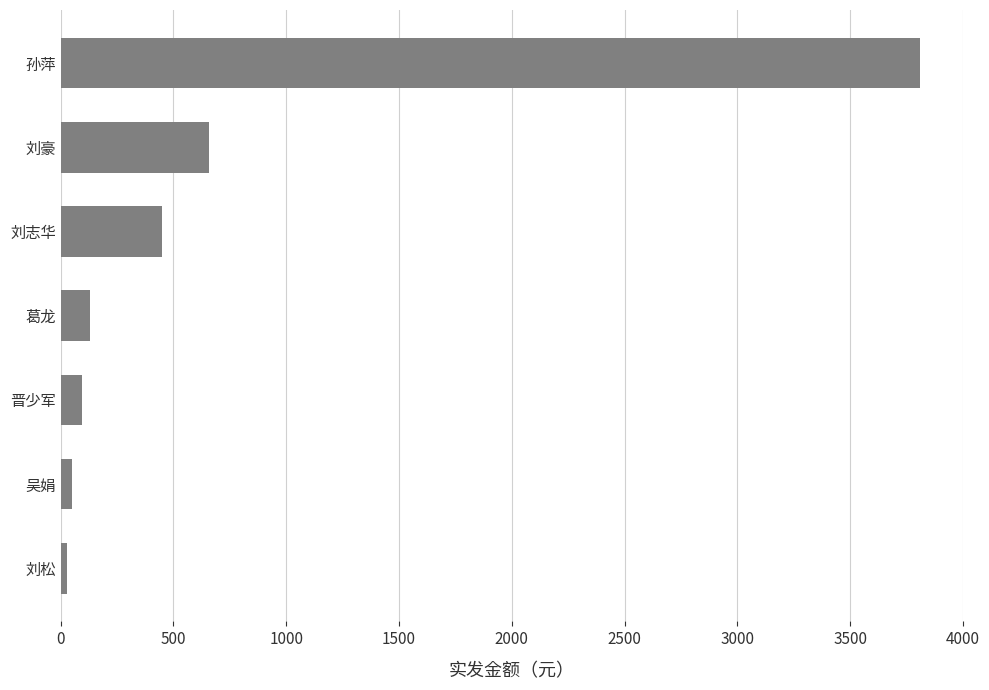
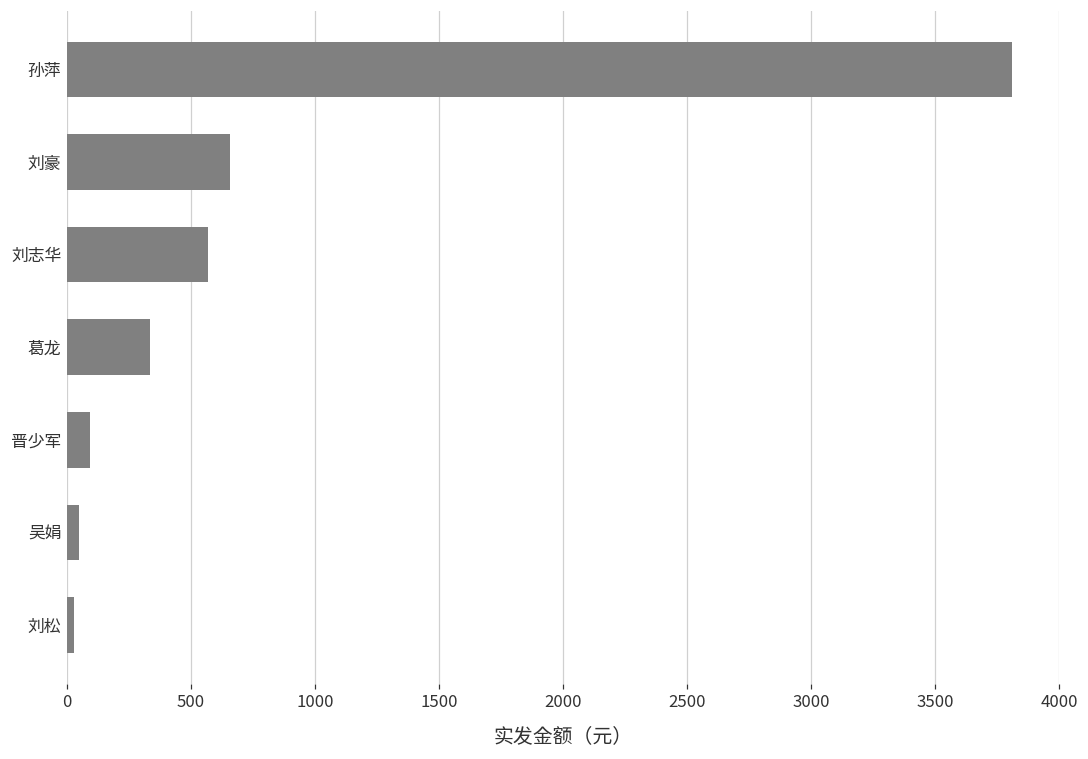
  {
    "孙萍": 3810,
    "刘豪": 660,
-   "刘志华": 450,
-   "葛龙": 130,
+   "刘志华": 570,
+   "葛龙": 340,
    "晋少军": 90,
    "吴娟": 50,
    "刘松": 30
  }
